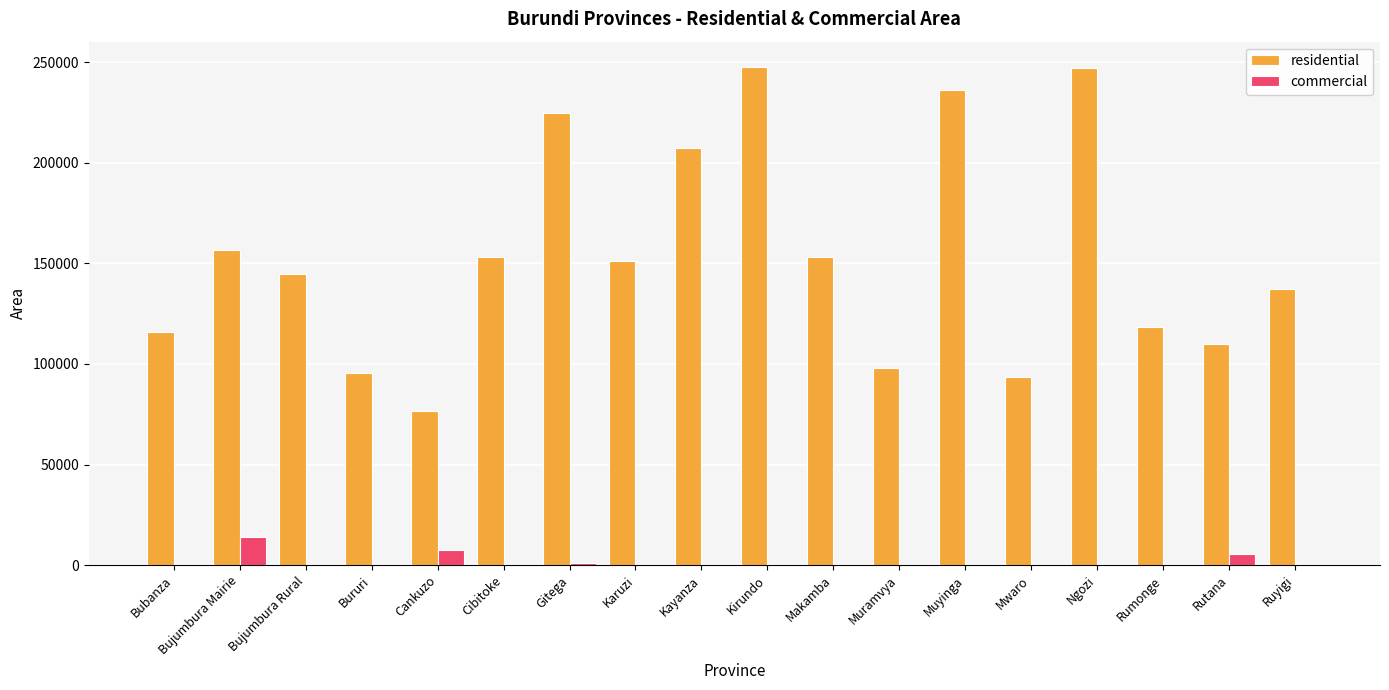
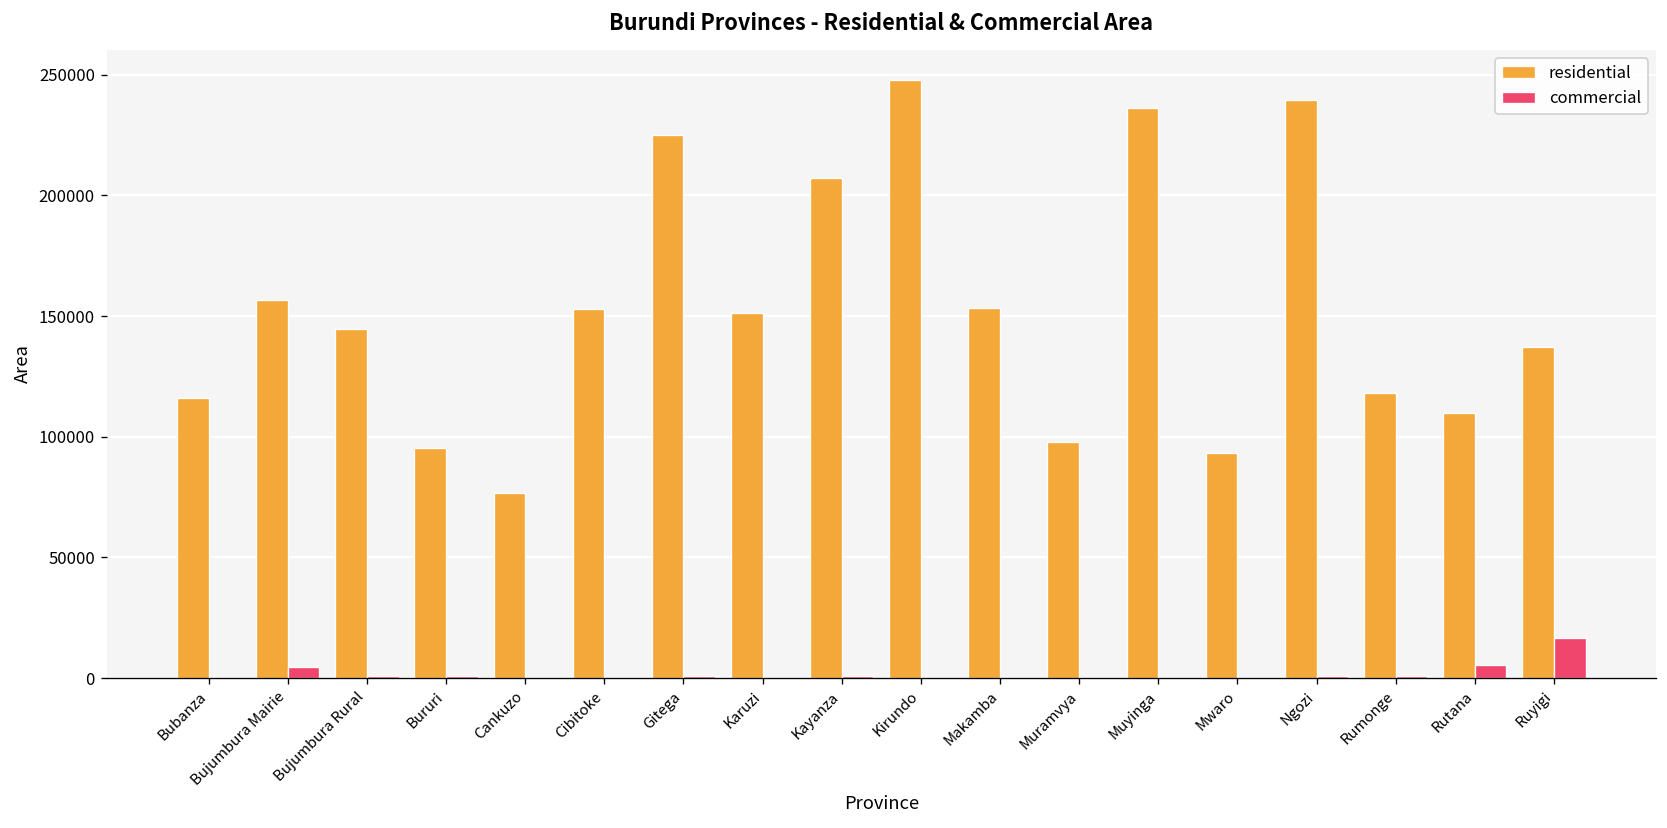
  {
    "residential": {
      "Bubanza": 116000,
      "Bujumbura Mairie": 157000,
      "Bujumbura Rural": 145000,
      "Bururi": 95000,
      "Cankuzo": 77000,
      "Cibitoke": 153000,
      "Gitega": 225000,
      "Karuzi": 151000,
      "Kayanza": 207000,
      "Kirundo": 248000,
      "Makamba": 153000,
      "Muramvya": 98000,
      "Muyinga": 236000,
      "Mwaro": 93000,
-     "Ngozi": 247000,
+     "Ngozi": 239000,
      "Rumonge": 118000,
      "Rutana": 110000,
      "Ruyigi": 137000
    },
    "commercial": {
-     "Bujumbura Mairie": 14000,
-     "Cankuzo": 7000,
+     "Bujumbura Mairie": 5000,
+     "Cankuzo": 0,
      "Rutana": 6000,
-     "Ruyigi": 0
+     "Ruyigi": 17000
    }
  }
